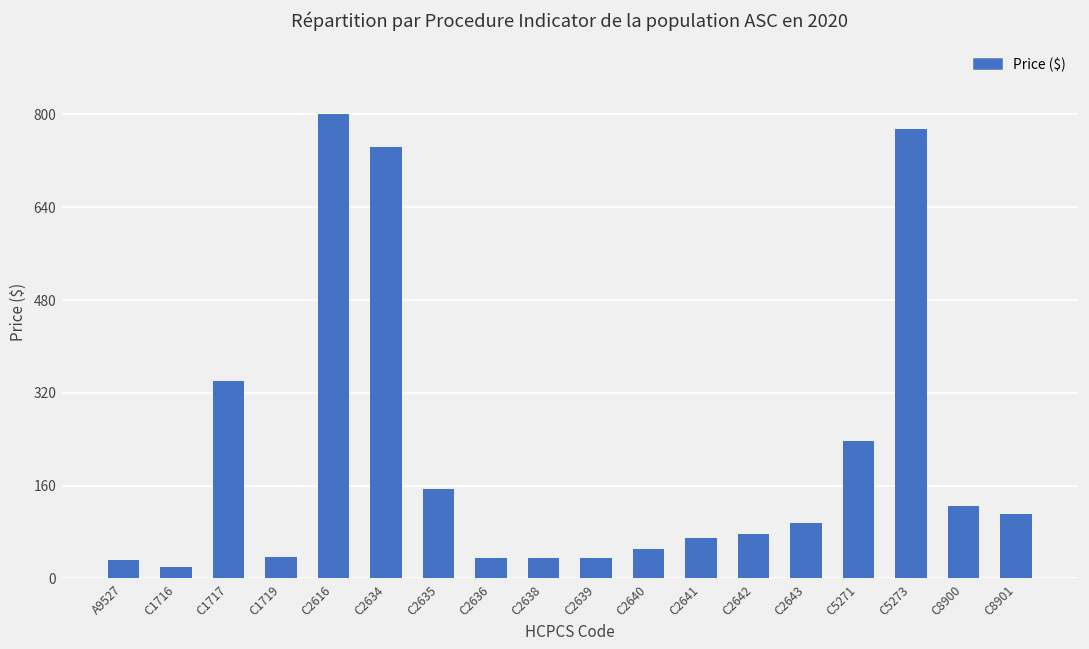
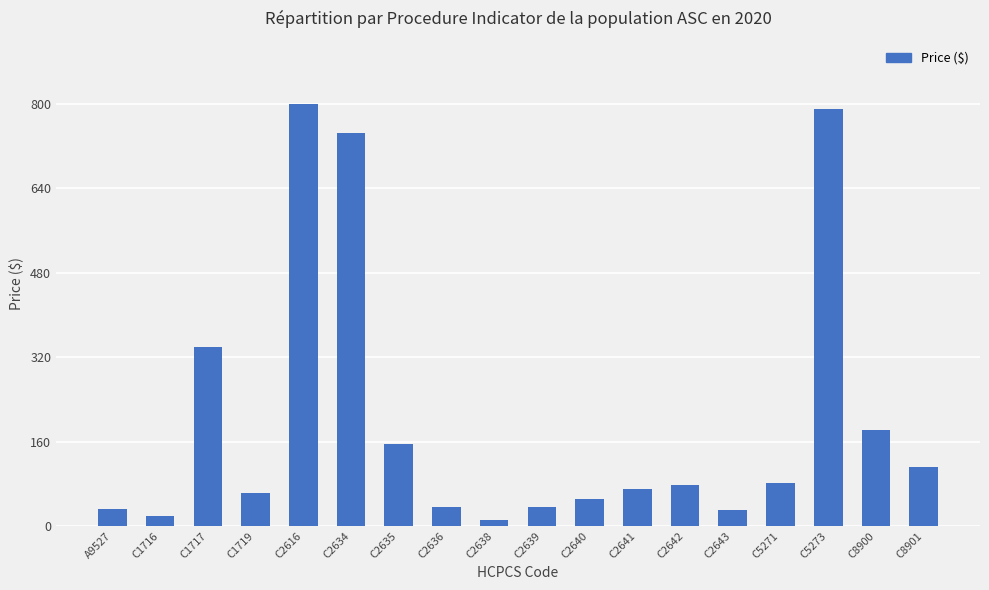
  {
    "A9527": 30,
    "C1716": 20,
    "C1717": 340,
-   "C1719": 40,
+   "C1719": 60,
    "C2616": 800,
    "C2634": 740,
    "C2635": 150,
    "C2636": 40,
-   "C2638": 30,
+   "C2638": 10,
    "C2639": 40,
    "C2640": 50,
    "C2641": 70,
    "C2642": 80,
-   "C2643": 100,
-   "C5271": 240,
-   "C5273": 770,
-   "C8900": 130,
+   "C2643": 30,
+   "C5271": 80,
+   "C5273": 790,
+   "C8900": 180,
    "C8901": 110
  }
